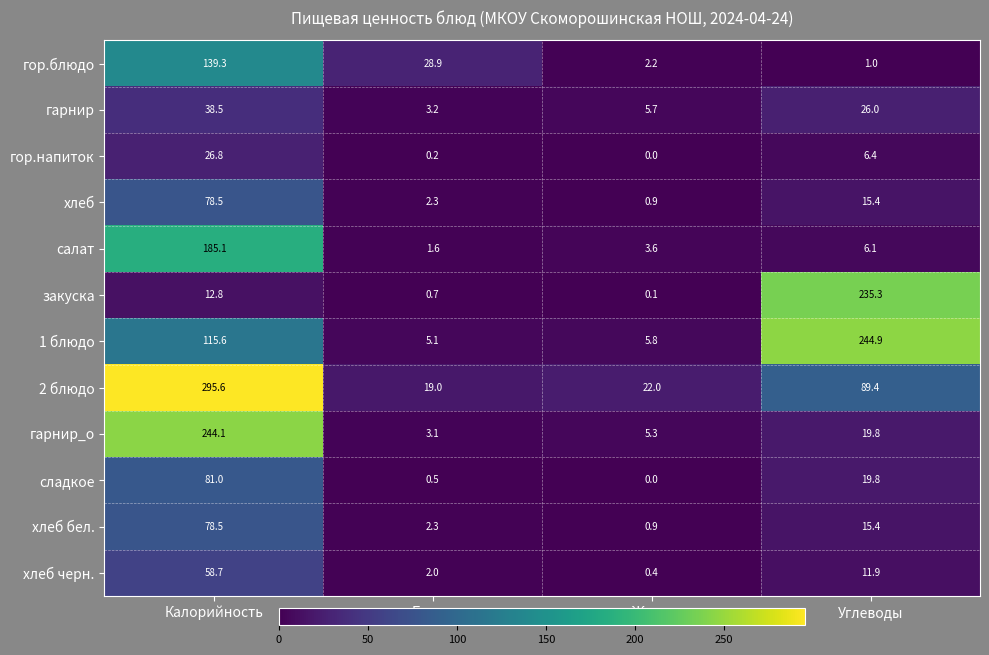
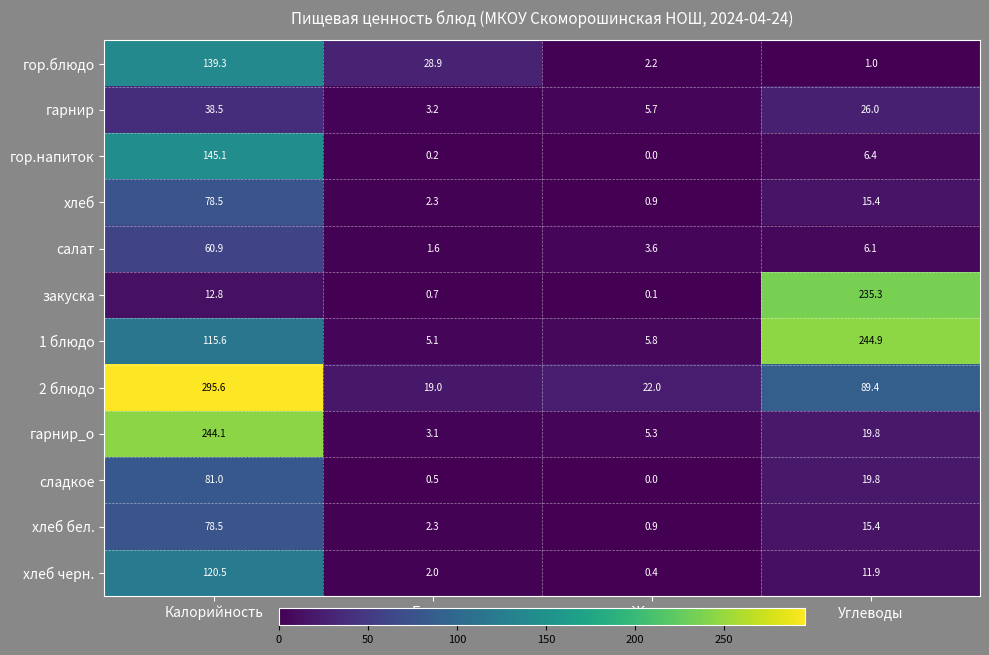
  {
    "гор.блюдо": {
      "Калорийность": 139.3,
      "Углеводы": 1.0
    },
    "гарнир": {
      "Калорийность": 38.5,
      "Углеводы": 26.0
    },
    "гор.напиток": {
-     "Калорийность": 26.8,
+     "Калорийность": 145.1,
      "Углеводы": 6.4
    },
    "хлеб": {
      "Калорийность": 78.5,
      "Углеводы": 15.4
    },
    "салат": {
-     "Калорийность": 185.1,
+     "Калорийность": 60.9,
      "Углеводы": 6.1
    },
    "закуска": {
      "Калорийность": 12.8,
      "Углеводы": 235.3
    },
    "1 блюдо": {
      "Калорийность": 115.6,
      "Углеводы": 244.9
    },
    "2 блюдо": {
      "Калорийность": 295.6,
      "Углеводы": 89.4
    },
    "гарнир_о": {
      "Калорийность": 244.1,
      "Углеводы": 19.8
    },
    "сладкое": {
      "Калорийность": 81.0,
      "Углеводы": 19.8
    },
    "хлеб бел.": {
      "Калорийность": 78.5,
      "Углеводы": 15.4
    },
    "хлеб черн.": {
-     "Калорийность": 58.7,
+     "Калорийность": 120.5,
      "Углеводы": 11.9
    }
  }
